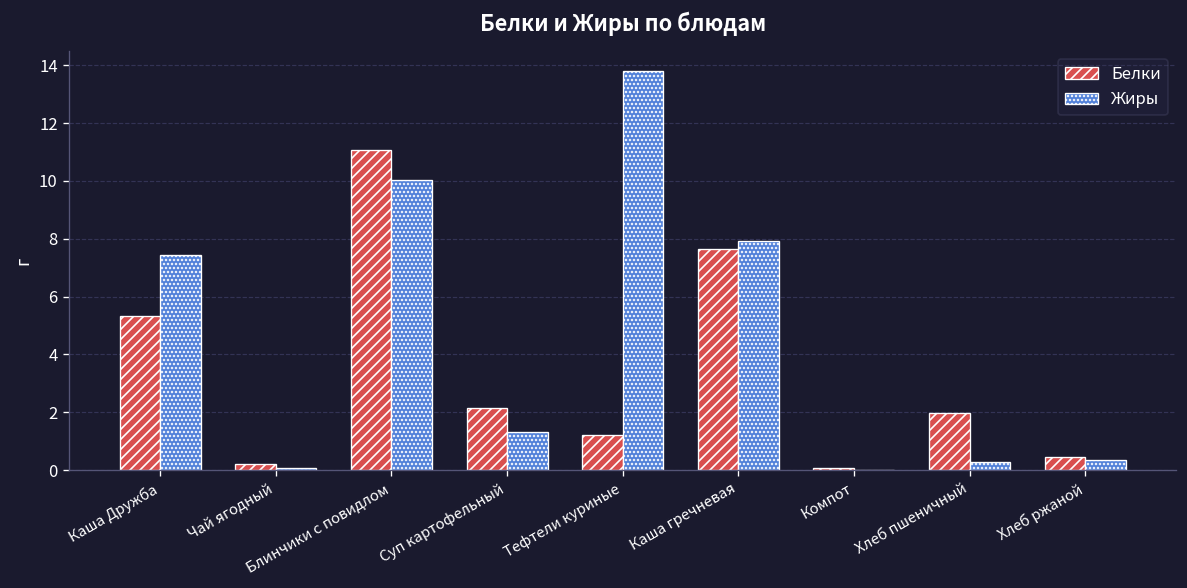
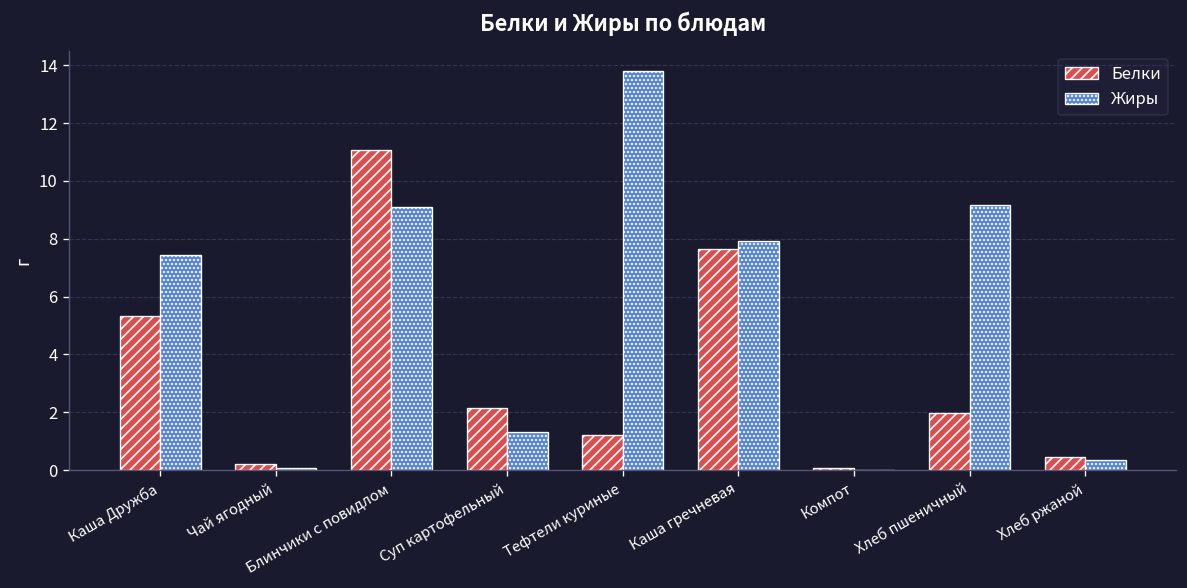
  {
    "Белки": {
      "Каша Дружба": 5.3,
      "Чай ягодный": 0.2,
      "Блинчики с повидлом": 11.1,
      "Суп картофельный": 2.2,
      "Тефтели куриные": 1.2,
      "Каша гречневая": 7.6,
      "Хлеб пшеничный": 2.0,
      "Хлеб ржаной": 0.5
    },
    "Жиры": {
      "Каша Дружба": 7.4,
-     "Блинчики с повидлом": 10.0,
+     "Блинчики с повидлом": 9.1,
      "Суп картофельный": 1.3,
      "Тефтели куриные": 13.8,
      "Каша гречневая": 7.9,
      "Компот": 0.0,
-     "Хлеб пшеничный": 0.3,
+     "Хлеб пшеничный": 9.2,
      "Хлеб ржаной": 0.4
    }
  }
